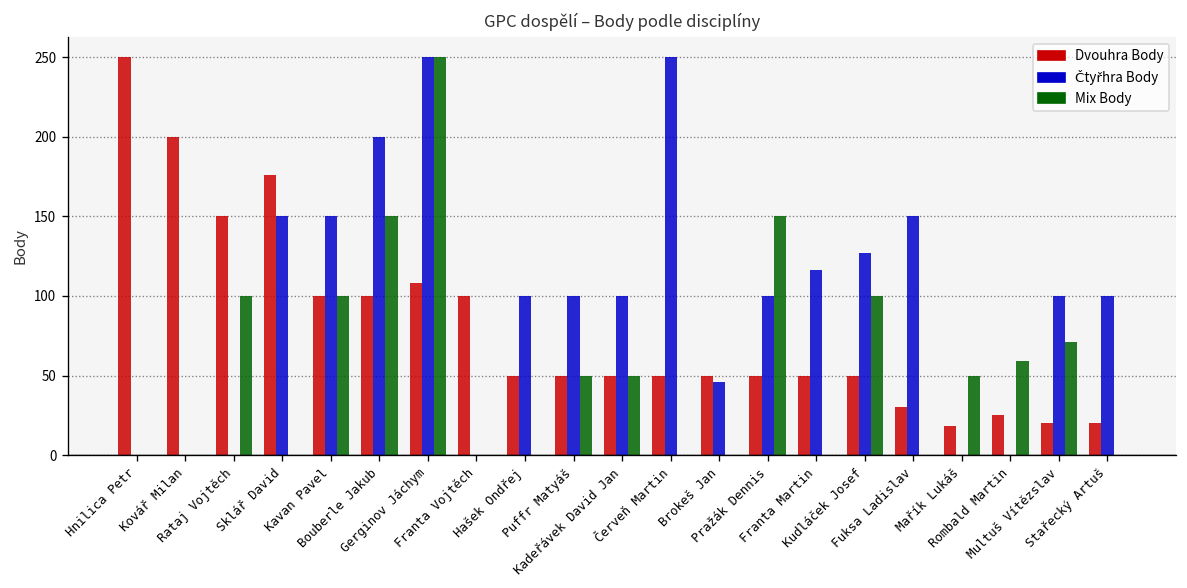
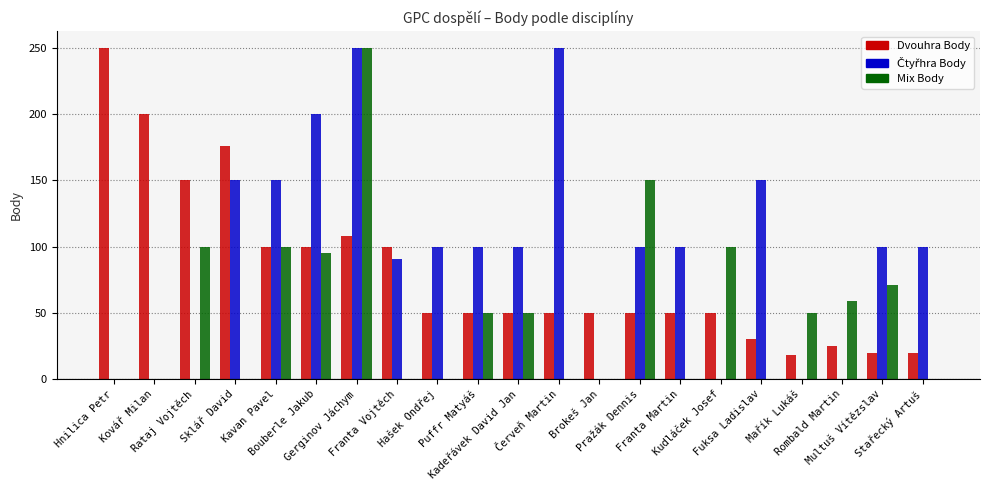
  {
    "Dvouhra Body": {
      "Hnilica Petr": 250,
      "Kovář Milan": 200,
      "Rataj Vojtěch": 150,
      "Sklář David": 176,
      "Kavan Pavel": 100,
      "Bouberle Jakub": 100,
      "Gerginov Jáchym": 108,
      "Franta Vojtěch": 100,
      "Hašek Ondřej": 50,
      "Puffr Matyáš": 50,
      "Kadeřávek David Jan": 50,
      "Červeň Martin": 50,
      "Brokeš Jan": 50,
      "Pražák Dennis": 50,
      "Franta Martin": 50,
      "Kudláček Josef": 50,
      "Fuksa Ladislav": 30,
      "Mařík Lukáš": 18,
      "Rombald Martin": 25,
      "Multuš Vítězslav": 20,
      "Stařecký Artuš": 20
    },
    "Čtyřhra Body": {
      "Hnilica Petr": 0,
      "Kovář Milan": 0,
      "Rataj Vojtěch": 0,
      "Sklář David": 150,
      "Kavan Pavel": 150,
      "Bouberle Jakub": 200,
      "Gerginov Jáchym": 250,
-     "Franta Vojtěch": 0,
+     "Franta Vojtěch": 91,
      "Hašek Ondřej": 100,
      "Puffr Matyáš": 100,
      "Kadeřávek David Jan": 100,
      "Červeň Martin": 250,
-     "Brokeš Jan": 46,
+     "Brokeš Jan": 0,
      "Pražák Dennis": 100,
-     "Franta Martin": 116,
-     "Kudláček Josef": 127,
+     "Franta Martin": 100,
+     "Kudláček Josef": 0,
      "Fuksa Ladislav": 150,
      "Mařík Lukáš": 0,
      "Rombald Martin": 0,
      "Multuš Vítězslav": 100,
      "Stařecký Artuš": 100
    },
    "Mix Body": {
      "Hnilica Petr": 0,
      "Kovář Milan": 0,
      "Rataj Vojtěch": 100,
      "Sklář David": 0,
      "Kavan Pavel": 100,
-     "Bouberle Jakub": 150,
+     "Bouberle Jakub": 95,
      "Gerginov Jáchym": 250,
      "Franta Vojtěch": 0,
      "Hašek Ondřej": 0,
      "Puffr Matyáš": 50,
      "Kadeřávek David Jan": 50,
      "Červeň Martin": 0,
      "Brokeš Jan": 0,
      "Pražák Dennis": 150,
      "Franta Martin": 0,
      "Kudláček Josef": 100,
      "Fuksa Ladislav": 0,
      "Mařík Lukáš": 50,
      "Rombald Martin": 59,
      "Multuš Vítězslav": 71,
      "Stařecký Artuš": 0
    }
  }
